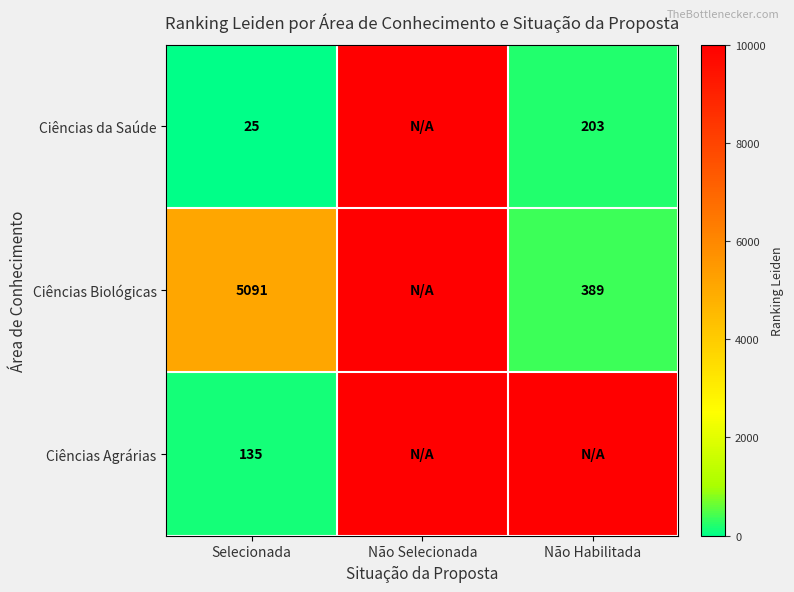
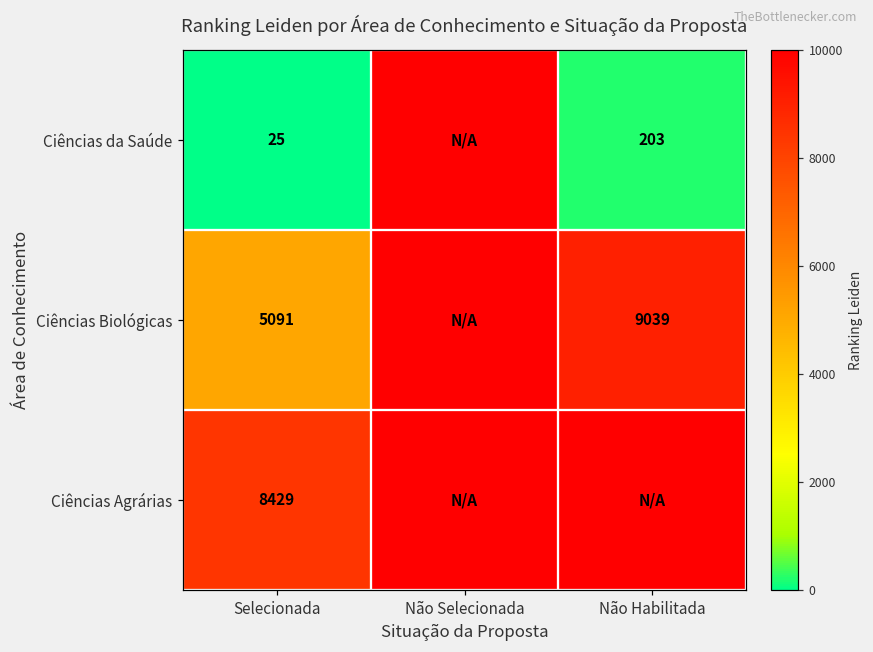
  {
    "Ciências da Saúde": {
      "Selecionada": 25,
      "Não Habilitada": 203
    },
    "Ciências Biológicas": {
      "Selecionada": 5091,
-     "Não Habilitada": 389
+     "Não Habilitada": 9039
    },
    "Ciências Agrárias": {
-     "Selecionada": 135
+     "Selecionada": 8429
    }
  }
